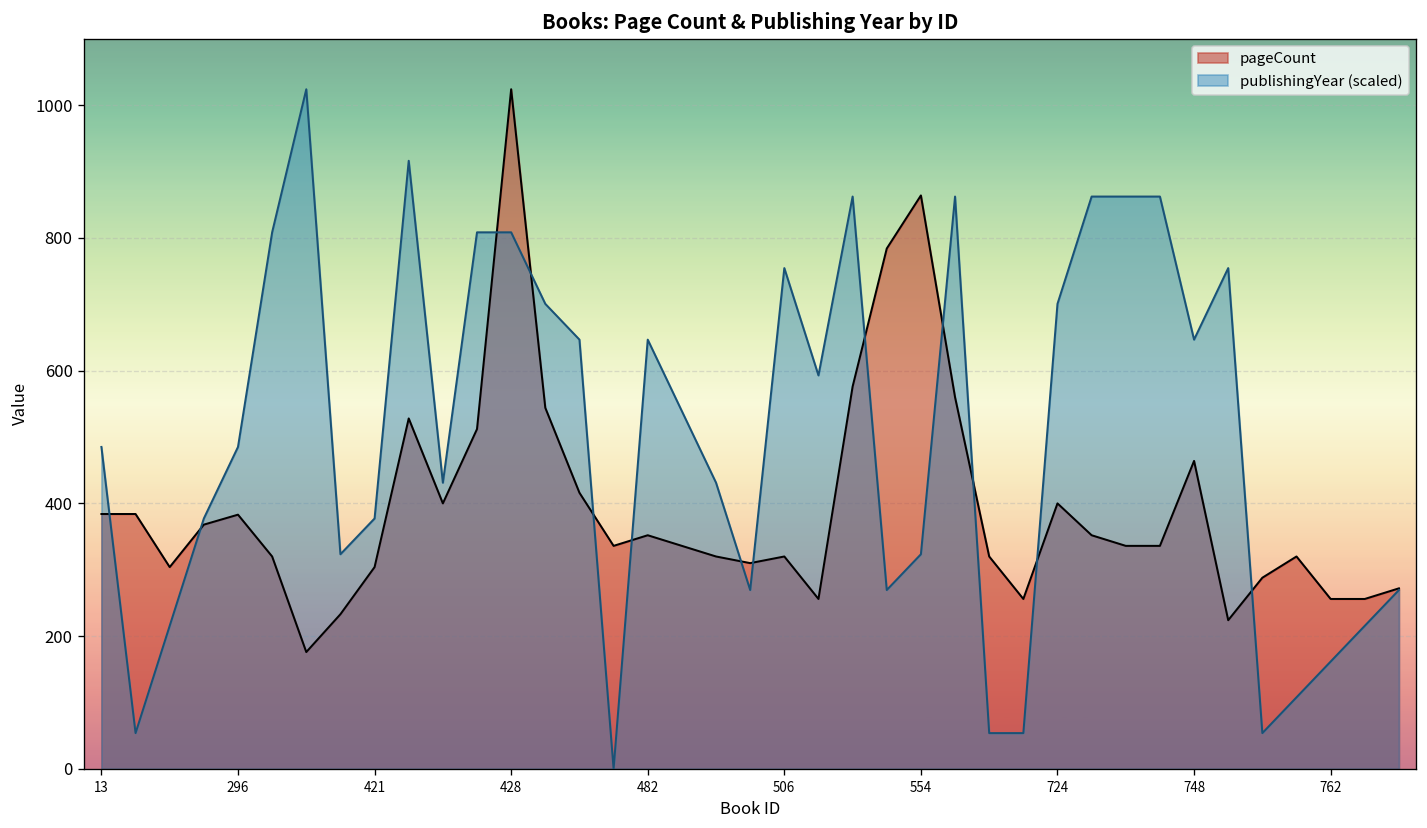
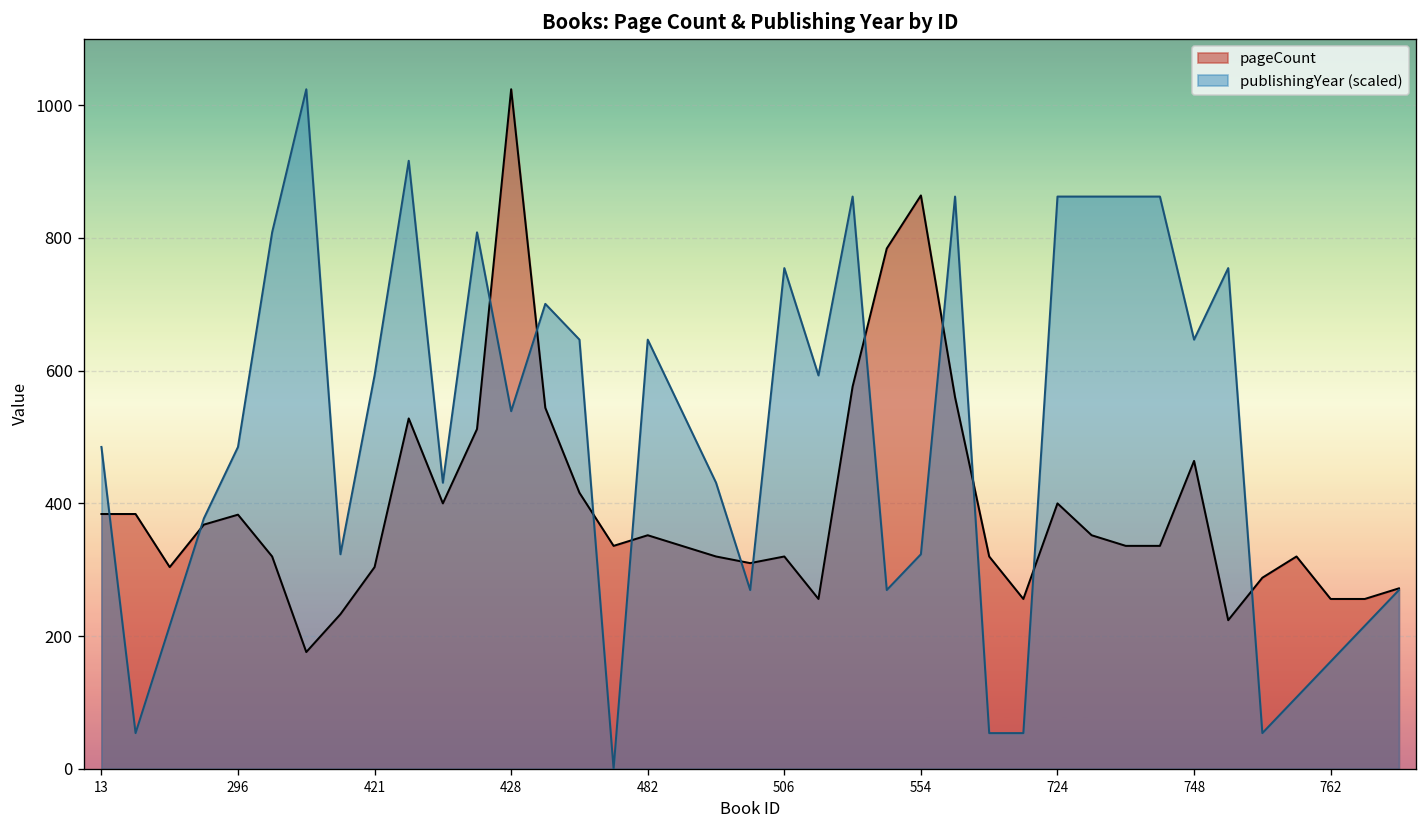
  {
    "pageCount": {
      "296": 380,
      "421": 300,
      "428": 1020,
      "482": 350,
      "506": 320,
      "554": 860,
      "724": 400,
      "748": 460,
      "762": 260
    },
    "publishingYear (scaled)": {
      "296": 490,
-     "421": 380,
-     "428": 810,
+     "421": 590,
+     "428": 540,
      "482": 650,
      "506": 750,
      "554": 320,
-     "724": 700,
+     "724": 860,
      "748": 650,
      "762": 160
    }
  }
